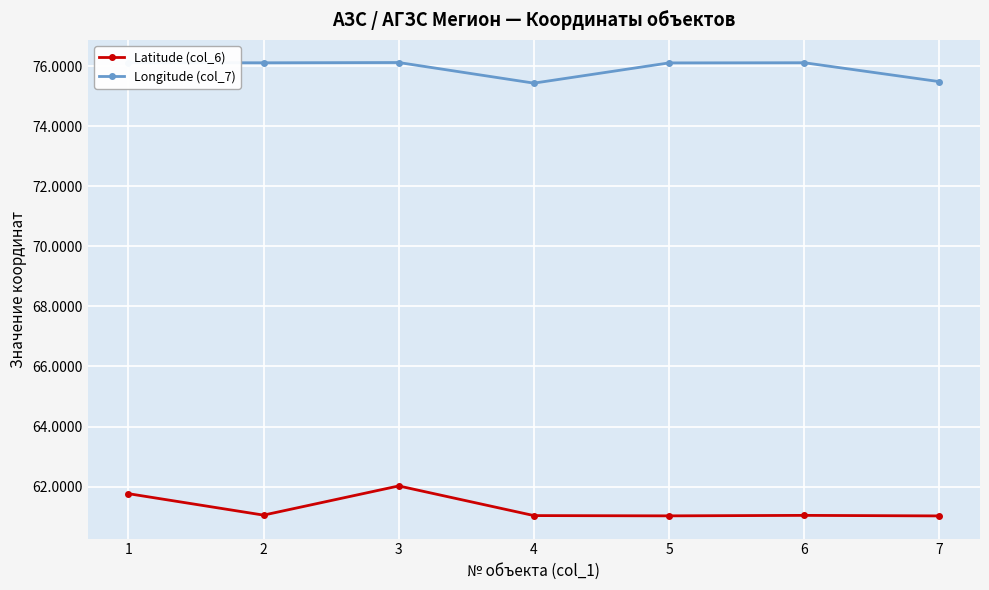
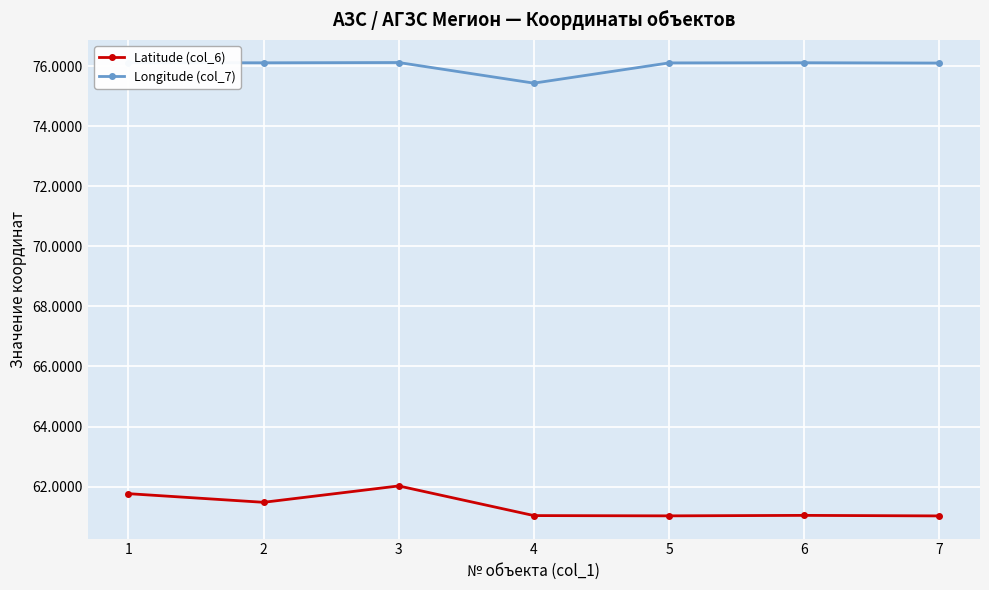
  {
    "Latitude (col_6)": {
      "1": 61.8,
-     "2": 61.1,
+     "2": 61.5,
      "3": 62.0,
      "4": 61.0,
      "5": 61.0,
      "6": 61.0,
      "7": 61.0
    },
    "Longitude (col_7)": {
      "2": 76.1,
      "3": 76.1,
      "4": 75.4,
      "5": 76.1,
      "6": 76.1,
-     "7": 75.5
+     "7": 76.1
    }
  }
